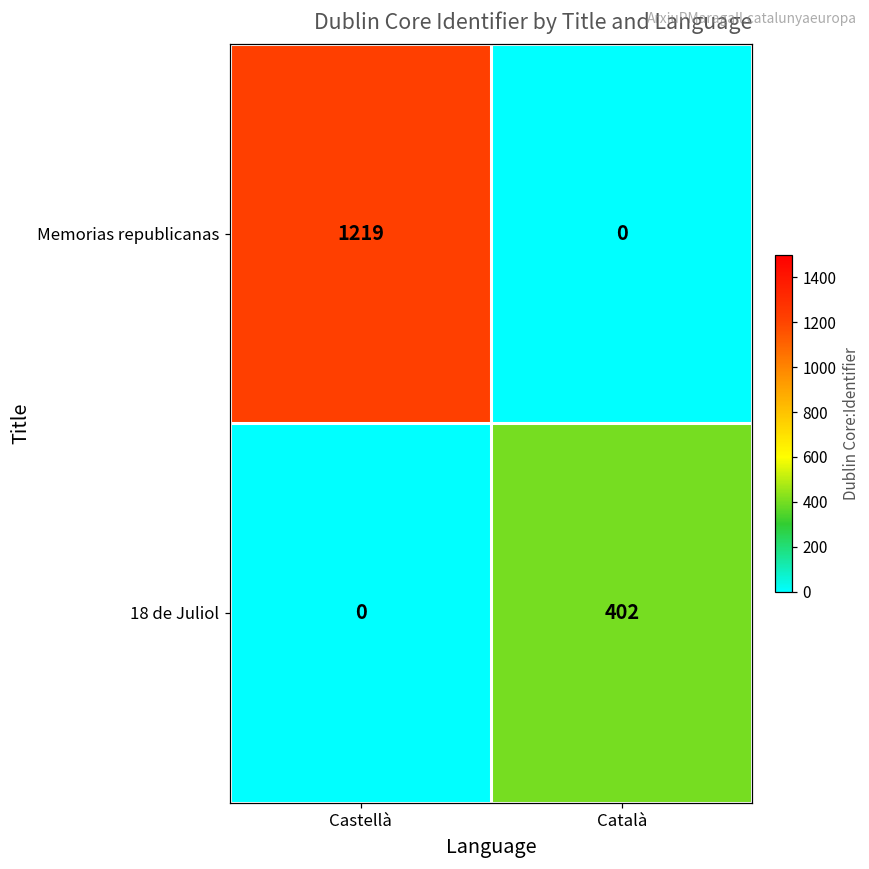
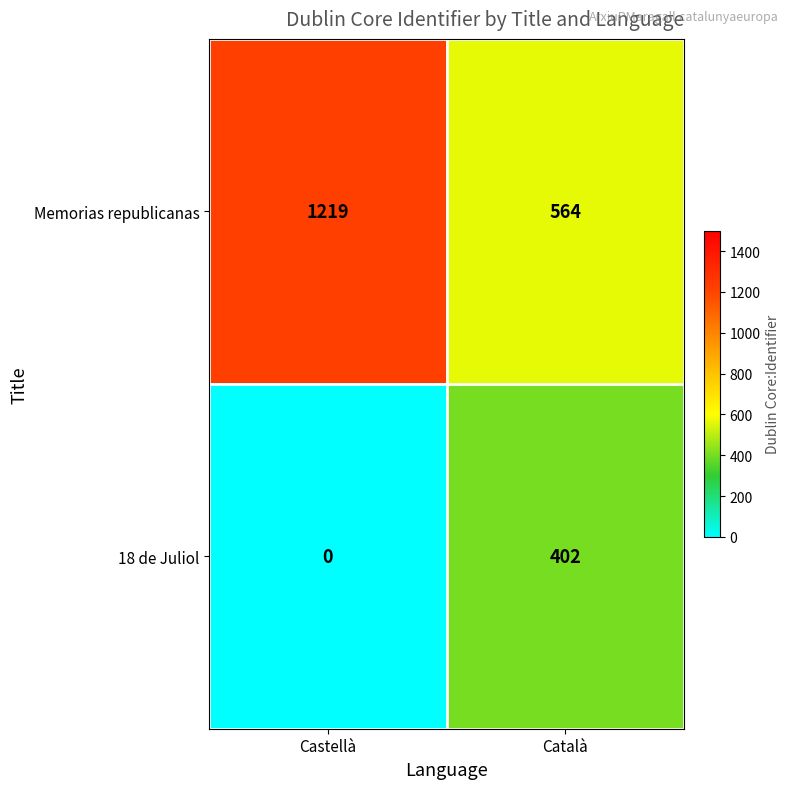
  {
    "Memorias republicanas": {
      "Castellà": 1219,
-     "Català": 0
+     "Català": 564
    },
    "18 de Juliol": {
      "Castellà": 0,
      "Català": 402
    }
  }
